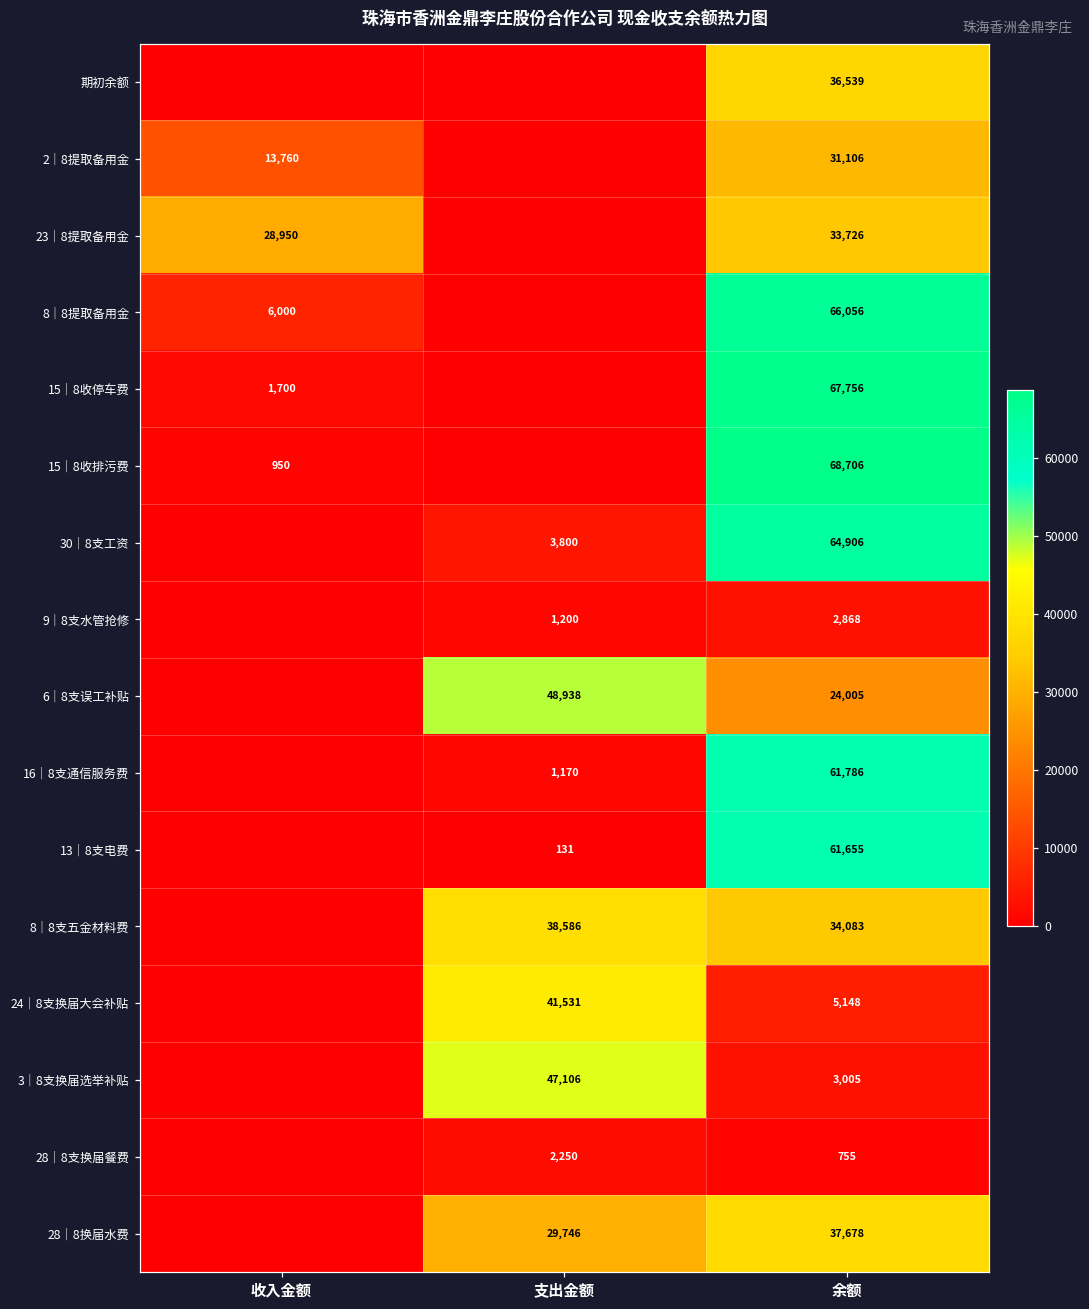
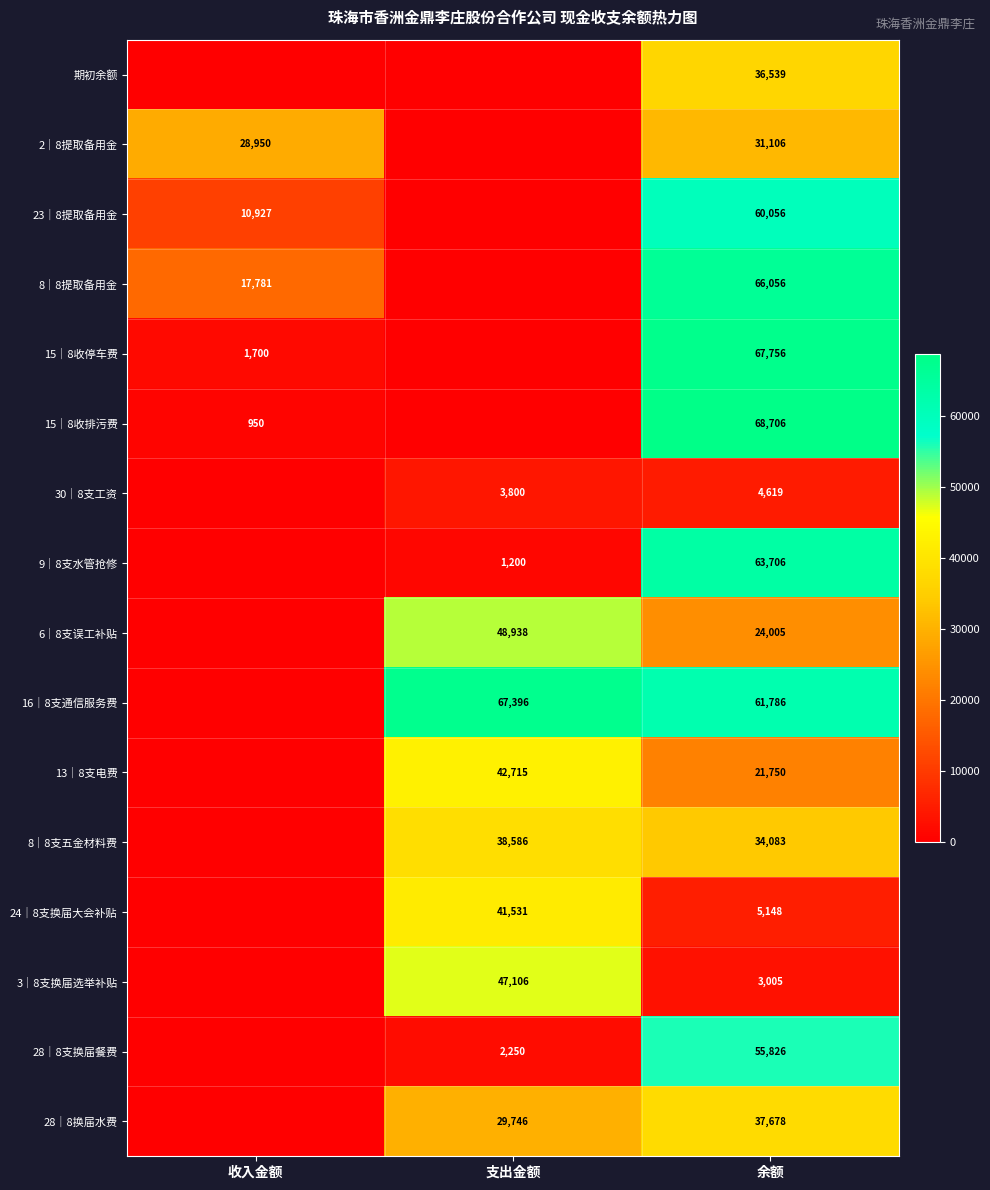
  {
    "期初余额": {
      "余额": "36,539"
    },
    "2｜8提取备用金": {
-     "收入金额": "13,760",
+     "收入金额": "28,950",
      "余额": "31,106"
    },
    "23｜8提取备用金": {
-     "收入金额": "28,950",
-     "余额": "33,726"
+     "收入金额": "10,927",
+     "余额": "60,056"
    },
    "8｜8提取备用金": {
-     "收入金额": "6,000",
+     "收入金额": "17,781",
      "余额": "66,056"
    },
    "15｜8收停车费": {
      "收入金额": "1,700",
      "余额": "67,756"
    },
    "15｜8收排污费": {
      "收入金额": "950",
      "余额": "68,706"
    },
    "30｜8支工资": {
      "支出金额": "3,800",
-     "余额": "64,906"
+     "余额": "4,619"
    },
    "9｜8支水管抢修": {
      "支出金额": "1,200",
-     "余额": "2,868"
+     "余额": "63,706"
    },
    "6｜8支误工补贴": {
      "支出金额": "48,938",
      "余额": "24,005"
    },
    "16｜8支通信服务费": {
-     "支出金额": "1,170",
+     "支出金额": "67,396",
      "余额": "61,786"
    },
    "13｜8支电费": {
-     "支出金额": "131",
-     "余额": "61,655"
+     "支出金额": "42,715",
+     "余额": "21,750"
    },
    "8｜8支五金材料费": {
      "支出金额": "38,586",
      "余额": "34,083"
    },
    "24｜8支换届大会补贴": {
      "支出金额": "41,531",
      "余额": "5,148"
    },
    "3｜8支换届选举补贴": {
      "支出金额": "47,106",
      "余额": "3,005"
    },
    "28｜8支换届餐费": {
      "支出金额": "2,250",
-     "余额": "755"
+     "余额": "55,826"
    },
    "28｜8换届水费": {
      "支出金额": "29,746",
      "余额": "37,678"
    }
  }
